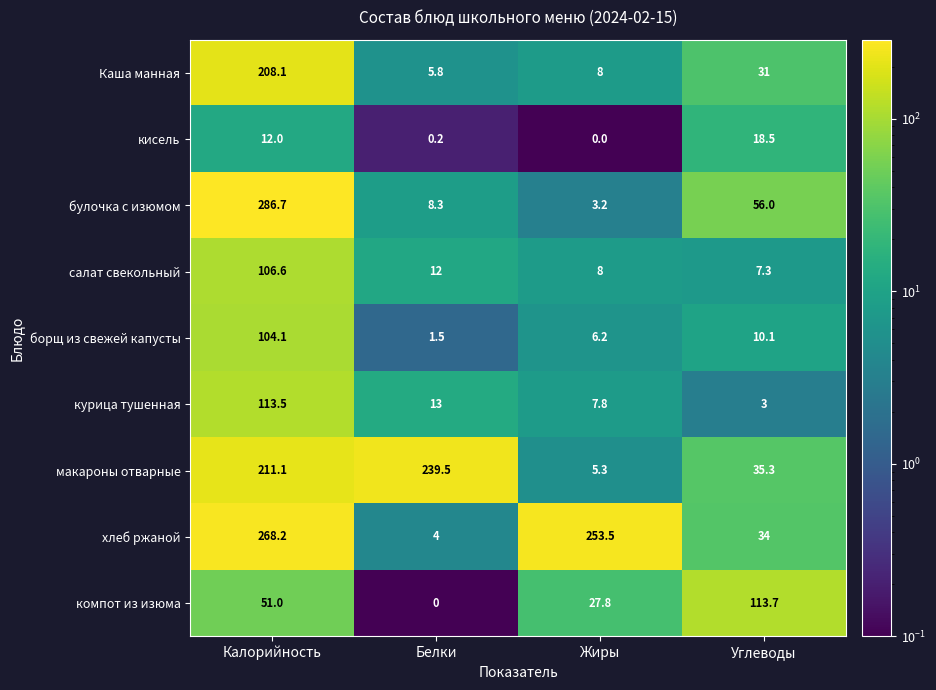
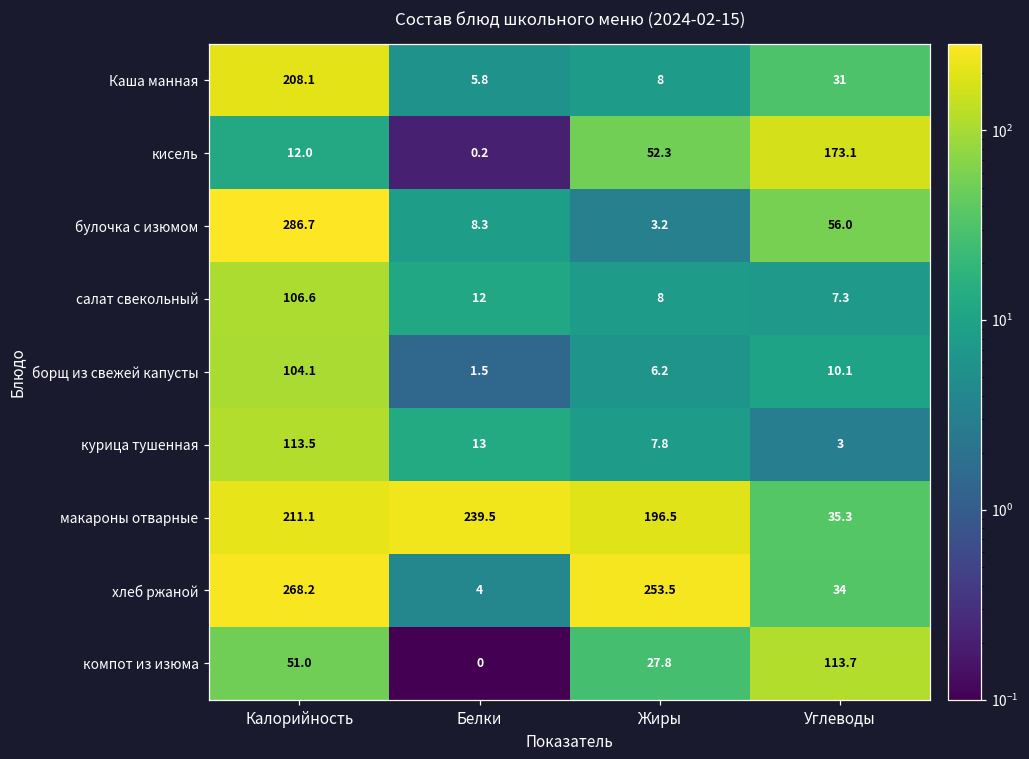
  {
    "Каша манная": {
      "Калорийность": 208.1,
      "Белки": 5.8,
      "Жиры": 8,
      "Углеводы": 31
    },
    "кисель": {
      "Калорийность": 12.0,
      "Белки": 0.2,
-     "Жиры": 0.0,
-     "Углеводы": 18.5
+     "Жиры": 52.3,
+     "Углеводы": 173.1
    },
    "булочка с изюмом": {
      "Калорийность": 286.7,
      "Белки": 8.3,
      "Жиры": 3.2,
      "Углеводы": 56.0
    },
    "салат свекольный": {
      "Калорийность": 106.6,
      "Белки": 12,
      "Жиры": 8,
      "Углеводы": 7.3
    },
    "борщ из свежей капусты": {
      "Калорийность": 104.1,
      "Белки": 1.5,
      "Жиры": 6.2,
      "Углеводы": 10.1
    },
    "курица тушенная": {
      "Калорийность": 113.5,
      "Белки": 13,
      "Жиры": 7.8,
      "Углеводы": 3
    },
    "макароны отварные": {
      "Калорийность": 211.1,
      "Белки": 239.5,
-     "Жиры": 5.3,
+     "Жиры": 196.5,
      "Углеводы": 35.3
    },
    "хлеб ржаной": {
      "Калорийность": 268.2,
      "Белки": 4,
      "Жиры": 253.5,
      "Углеводы": 34
    },
    "компот из изюма": {
      "Калорийность": 51.0,
      "Белки": 0,
      "Жиры": 27.8,
      "Углеводы": 113.7
    }
  }
